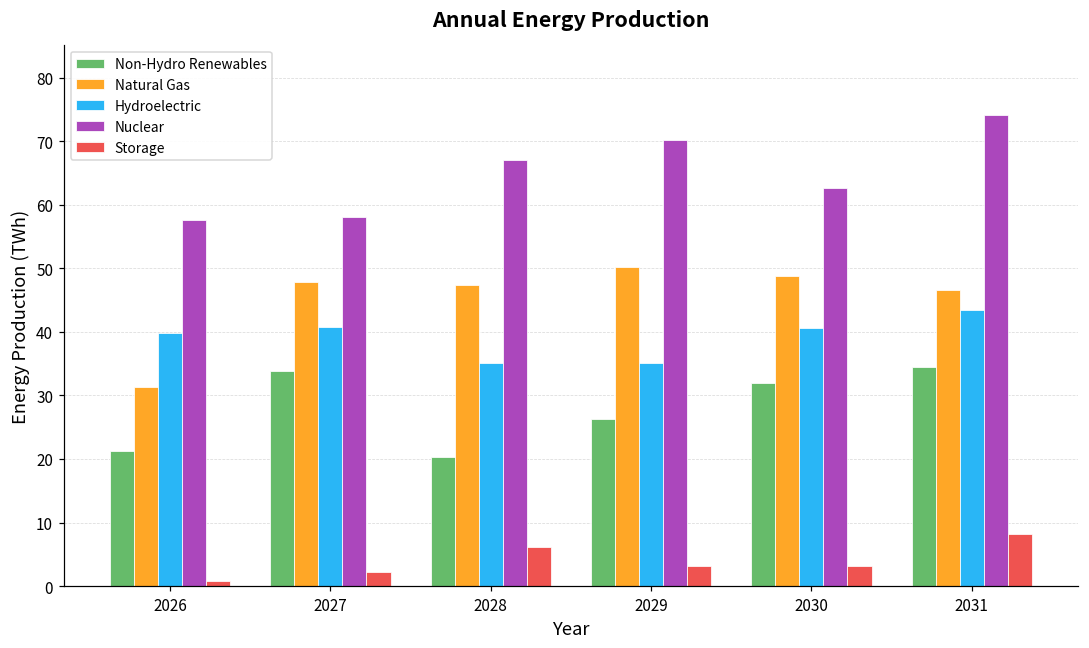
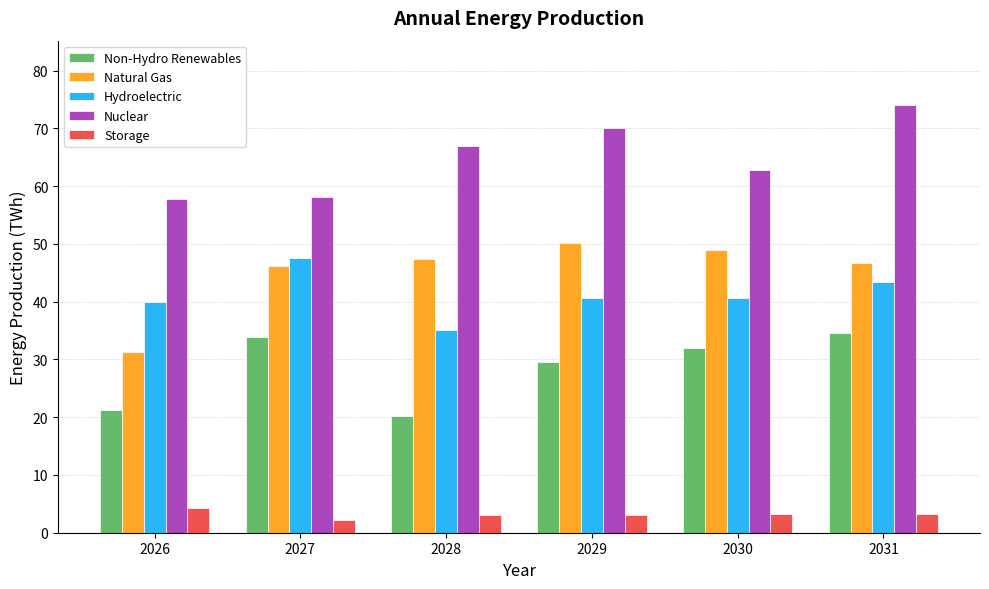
  {
    "Non-Hydro Renewables": {
      "2026": 21,
      "2027": 34,
      "2028": 20,
-     "2029": 26,
+     "2029": 30,
      "2030": 32,
      "2031": 35
    },
    "Natural Gas": {
      "2026": 31,
-     "2027": 48,
+     "2027": 46,
      "2028": 47,
      "2029": 50,
      "2030": 49,
      "2031": 47
    },
    "Hydroelectric": {
      "2026": 40,
-     "2027": 41,
+     "2027": 47,
      "2028": 35,
-     "2029": 35,
+     "2029": 41,
      "2030": 41,
      "2031": 43
    },
    "Nuclear": {
      "2026": 58,
      "2027": 58,
      "2028": 67,
      "2029": 70,
      "2030": 63,
      "2031": 74
    },
    "Storage": {
-     "2026": 1,
+     "2026": 4,
      "2027": 2,
-     "2028": 6,
+     "2028": 3,
      "2029": 3,
      "2030": 3,
-     "2031": 8
+     "2031": 3
    }
  }
